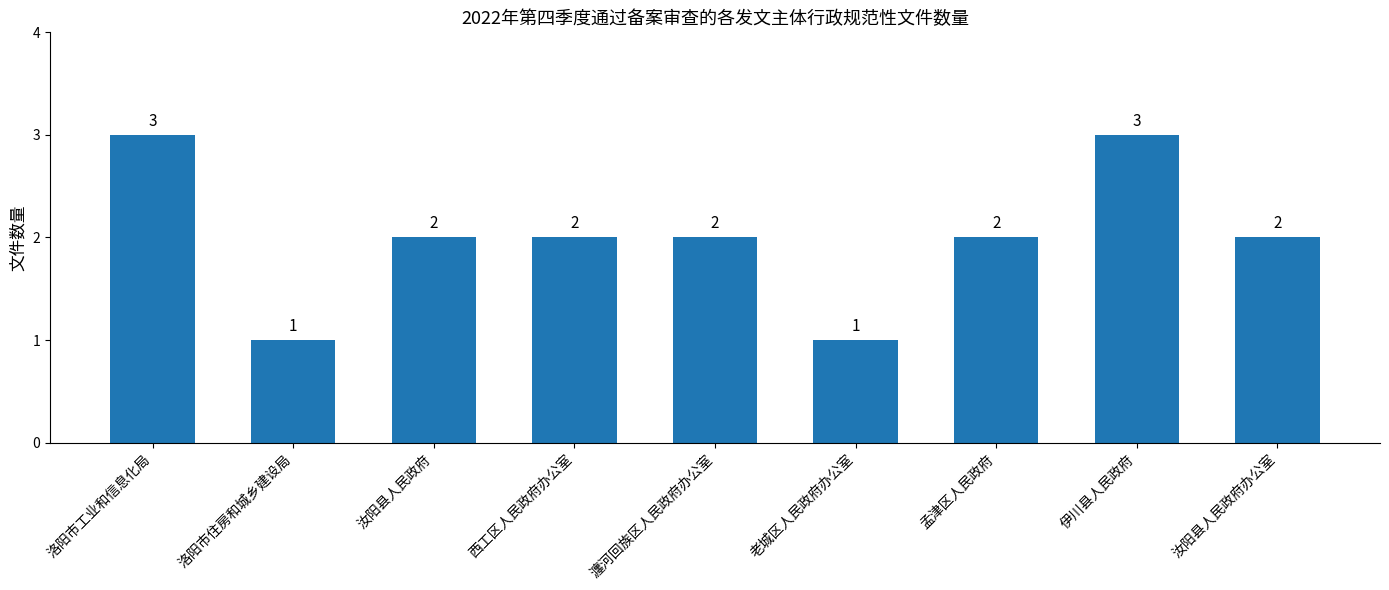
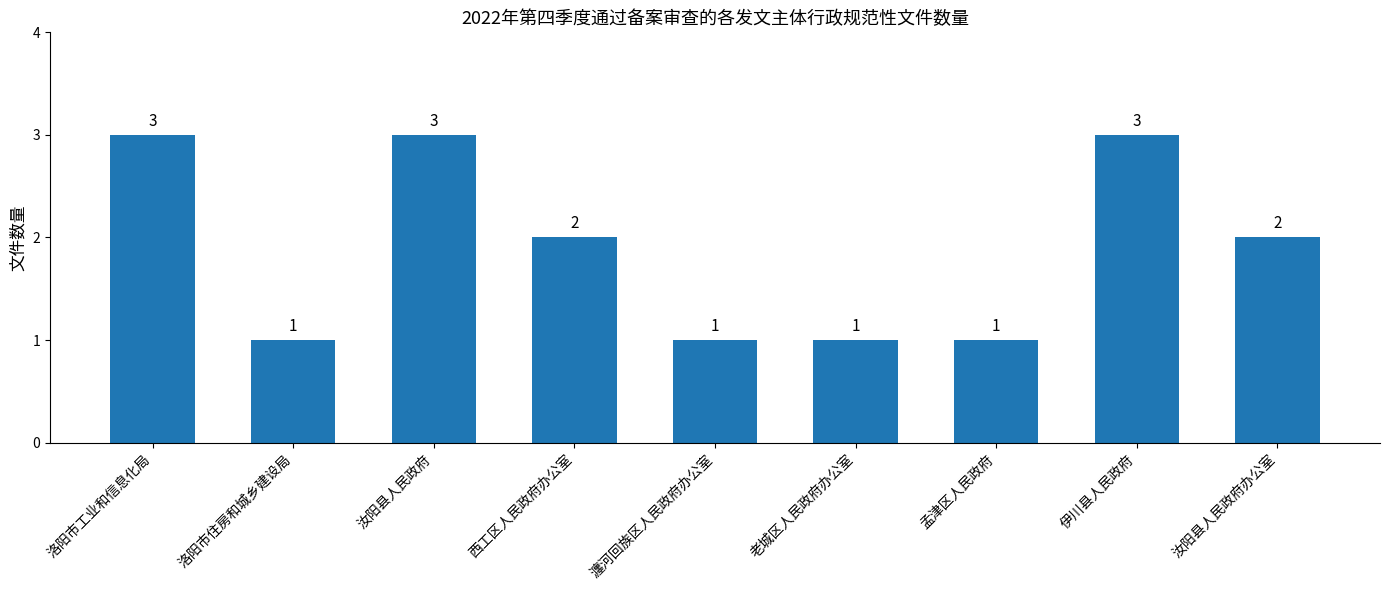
  {
    "洛阳市工业和信息化局": 3,
    "洛阳市住房和城乡建设局": 1,
-   "汝阳县人民政府": 2,
+   "汝阳县人民政府": 3,
    "西工区人民政府办公室": 2,
-   "瀍河回族区人民政府办公室": 2,
+   "瀍河回族区人民政府办公室": 1,
    "老城区人民政府办公室": 1,
-   "孟津区人民政府": 2,
+   "孟津区人民政府": 1,
    "伊川县人民政府": 3,
    "汝阳县人民政府办公室": 2
  }
